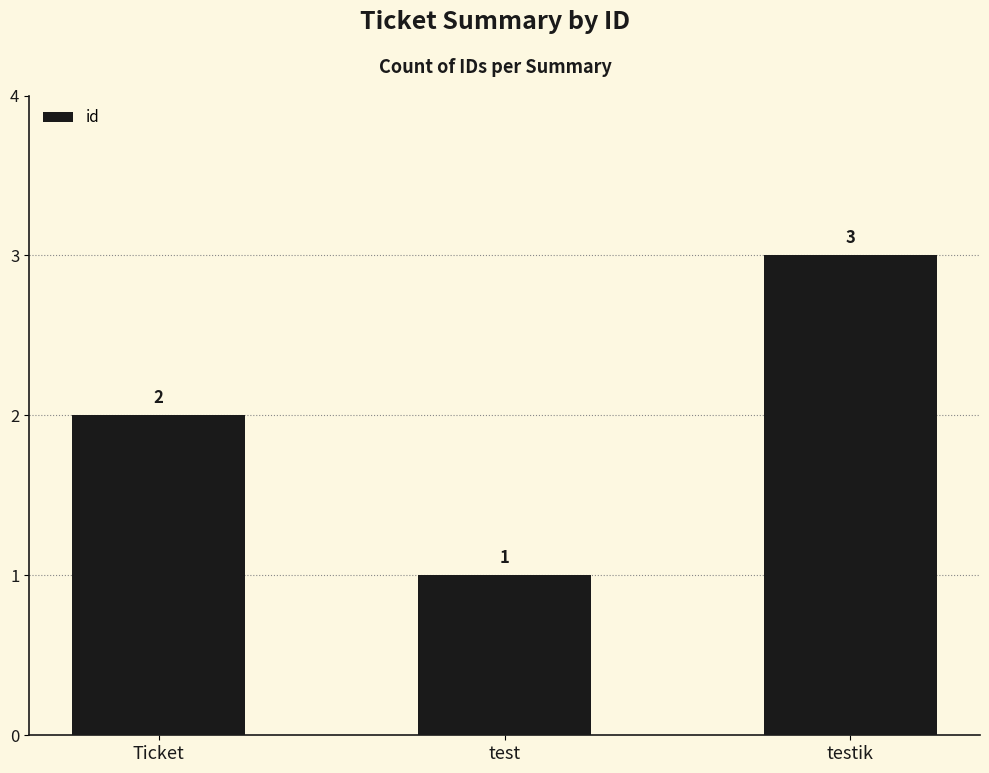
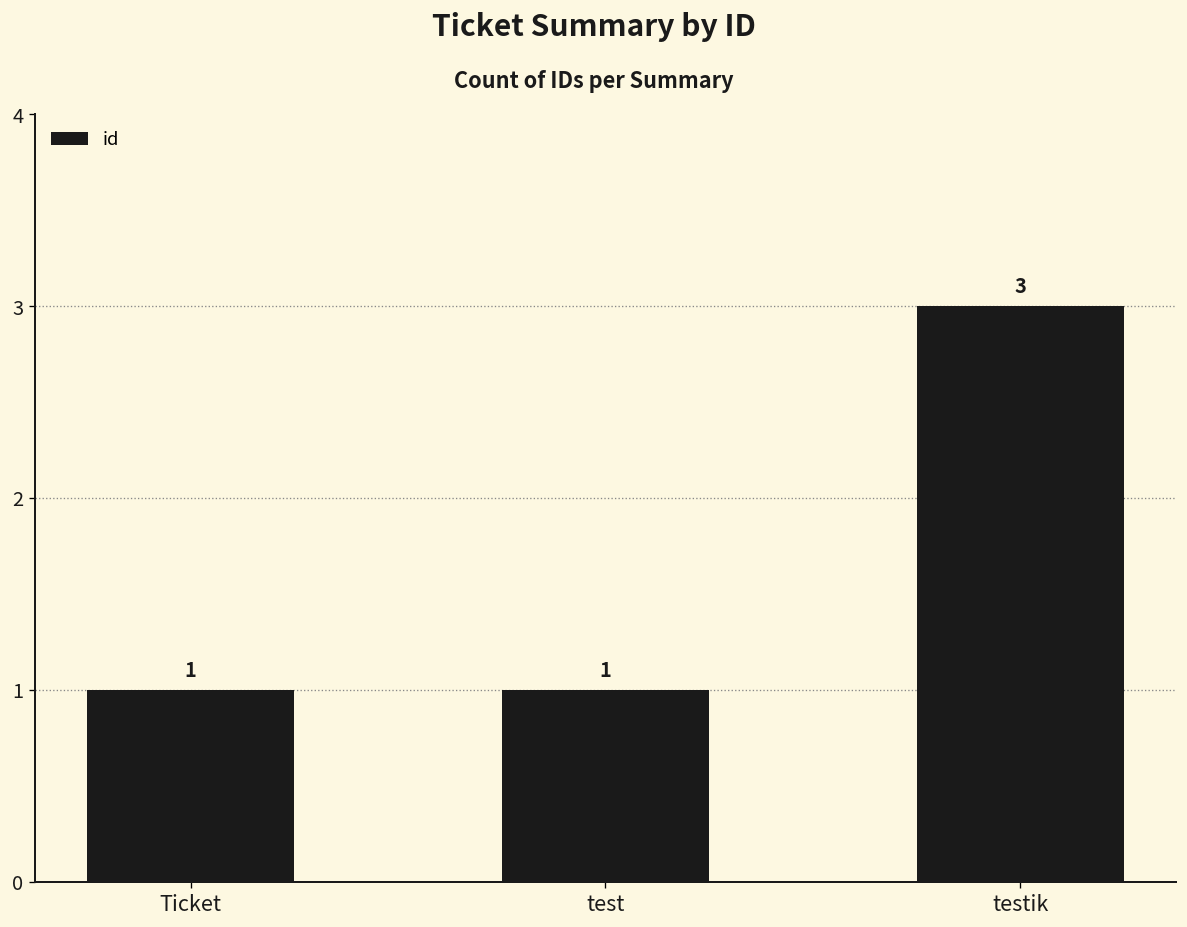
  {
-   "Ticket": 2,
+   "Ticket": 1,
    "test": 1,
    "testik": 3
  }
